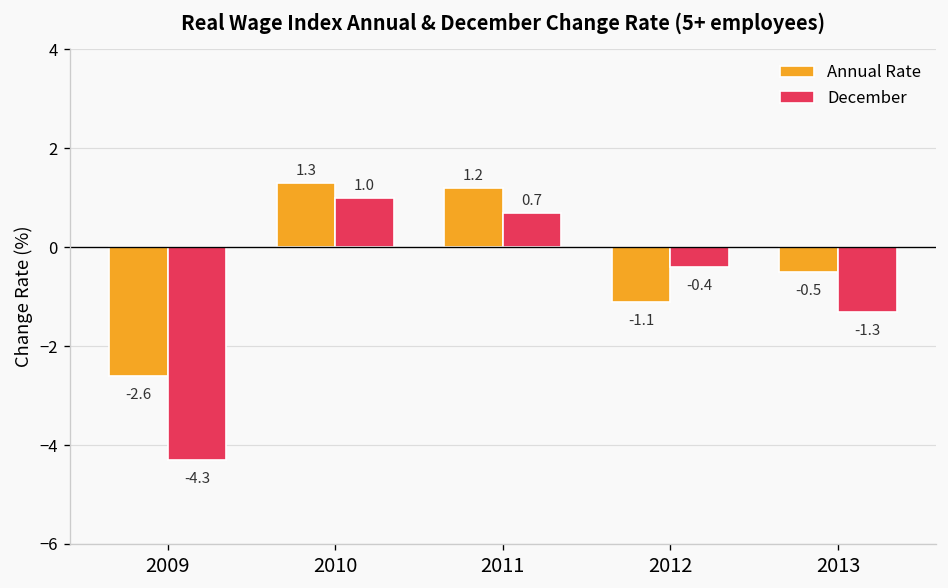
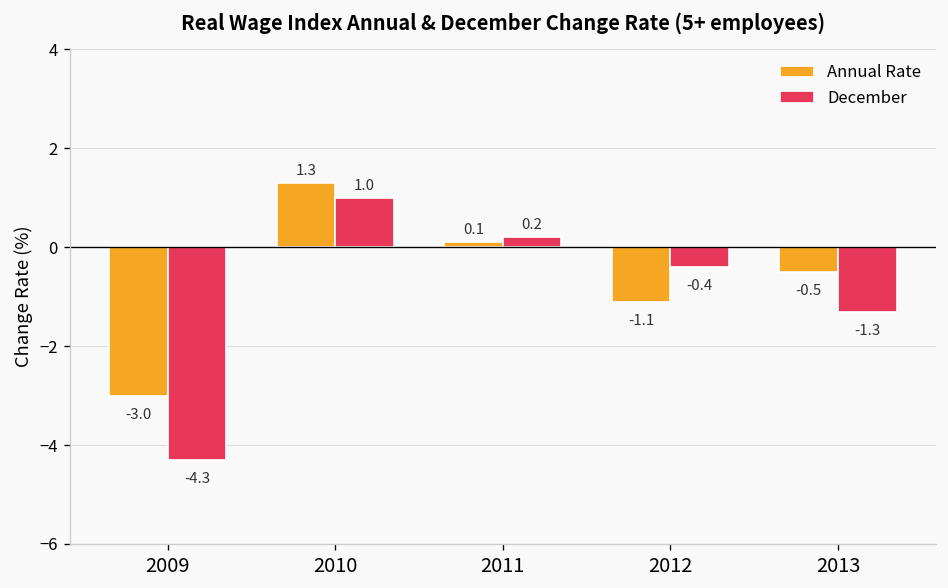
  {
    "Annual Rate": {
-     "2009": -2.6,
+     "2009": -3.0,
      "2010": 1.3,
-     "2011": 1.2,
+     "2011": 0.1,
      "2012": -1.1,
      "2013": -0.5
    },
    "December": {
      "2009": -4.3,
      "2010": 1.0,
-     "2011": 0.7,
+     "2011": 0.2,
      "2012": -0.4,
      "2013": -1.3
    }
  }
